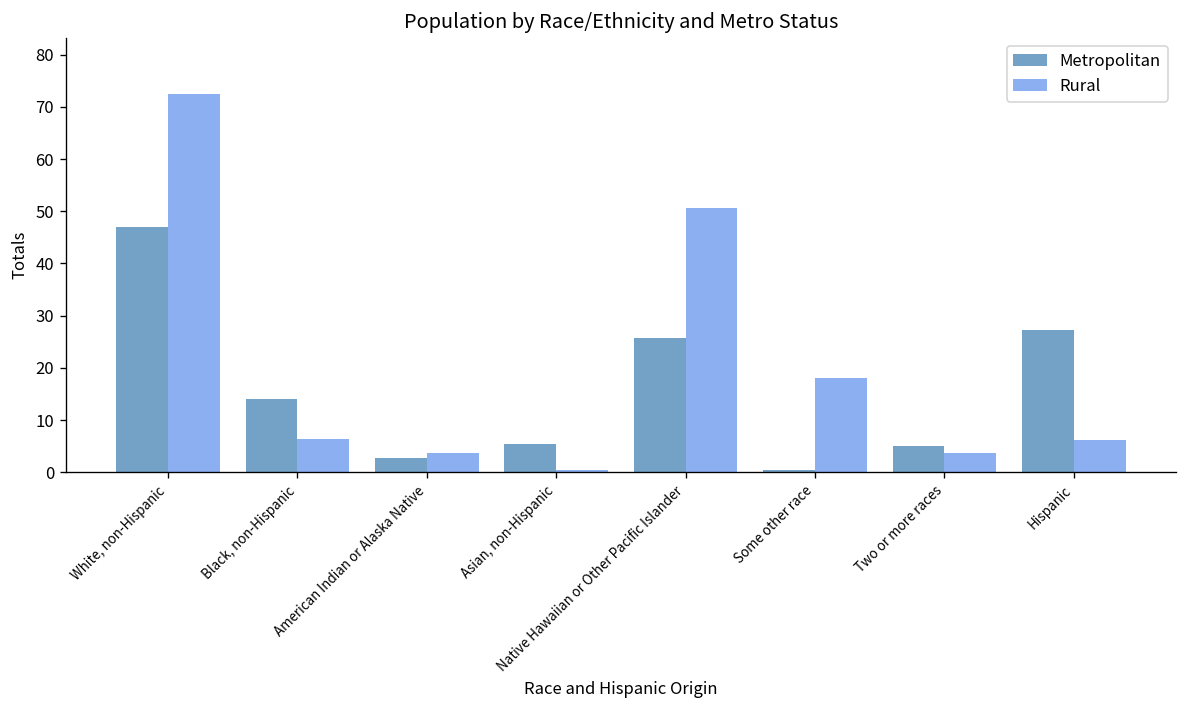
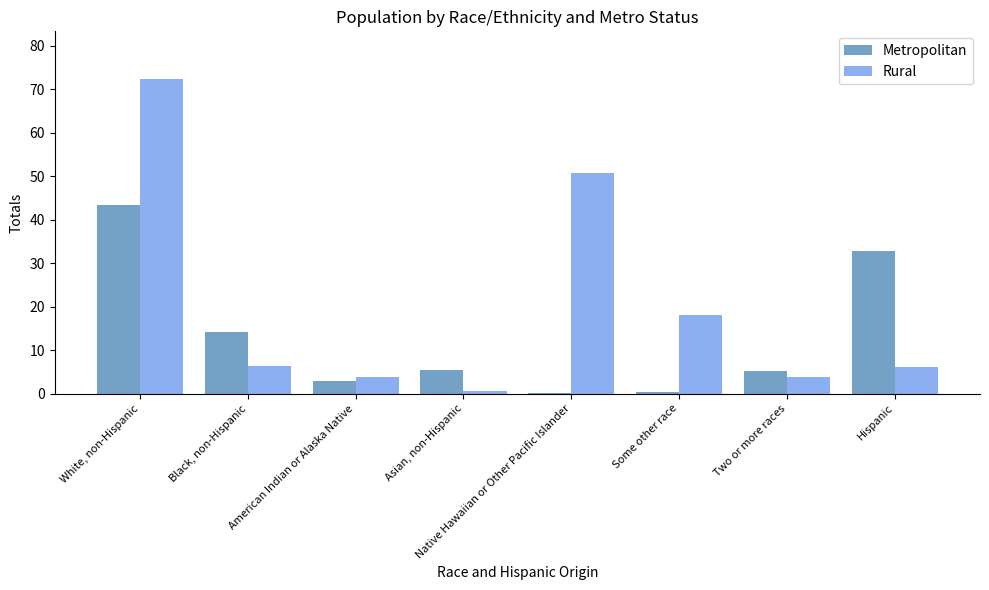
  {
    "Metropolitan": {
-     "White, non-Hispanic": 47,
+     "White, non-Hispanic": 43,
      "Black, non-Hispanic": 14,
      "American Indian or Alaska Native": 3,
      "Asian, non-Hispanic": 5,
-     "Native Hawaiian or Other Pacific Islander": 26,
+     "Native Hawaiian or Other Pacific Islander": 0,
      "Two or more races": 5,
-     "Hispanic": 27
+     "Hispanic": 33
    },
    "Rural": {
      "White, non-Hispanic": 72,
      "Black, non-Hispanic": 6,
      "American Indian or Alaska Native": 4,
      "Native Hawaiian or Other Pacific Islander": 51,
      "Some other race": 18,
      "Two or more races": 4,
      "Hispanic": 6
    }
  }
